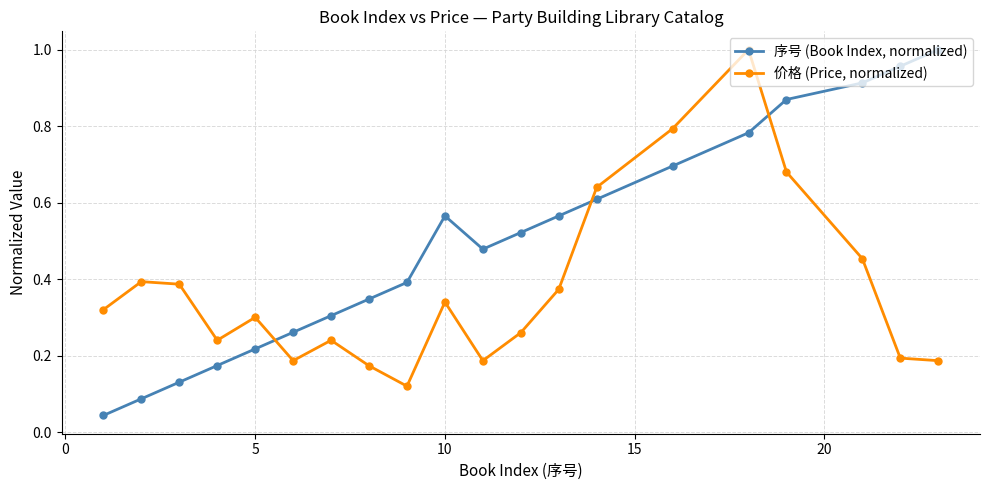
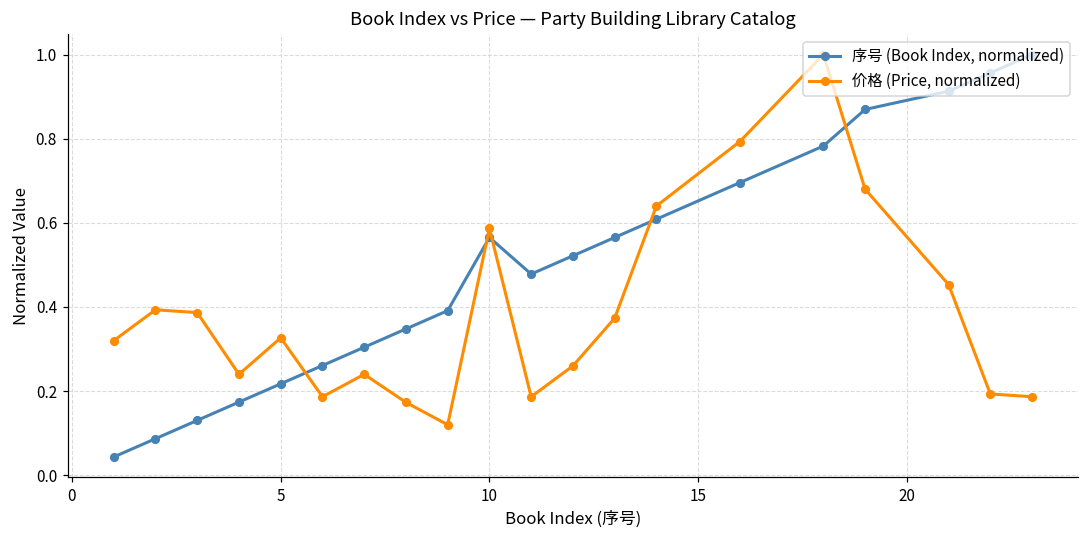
  {
    "序号 (Book Index, normalized)": {
      "5": 0.22,
      "10": 0.57
    },
    "价格 (Price, normalized)": {
-     "5": 0.30,
-     "10": 0.34
+     "5": 0.33,
+     "10": 0.59
    }
  }
